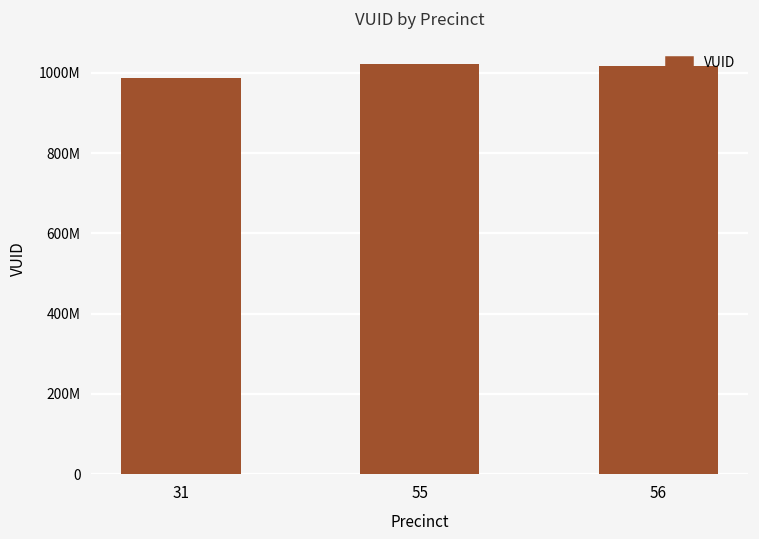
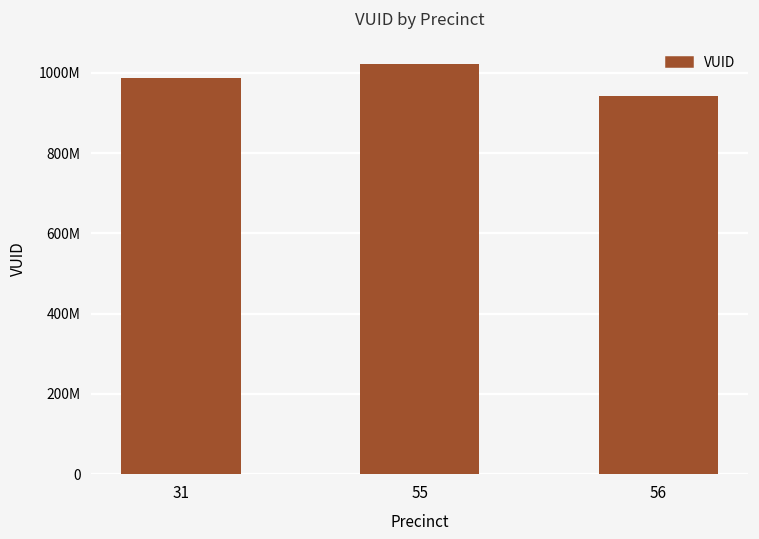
  {
    "31": 990000000,
    "55": 1020000000,
-   "56": 1020000000
+   "56": 940000000
  }
